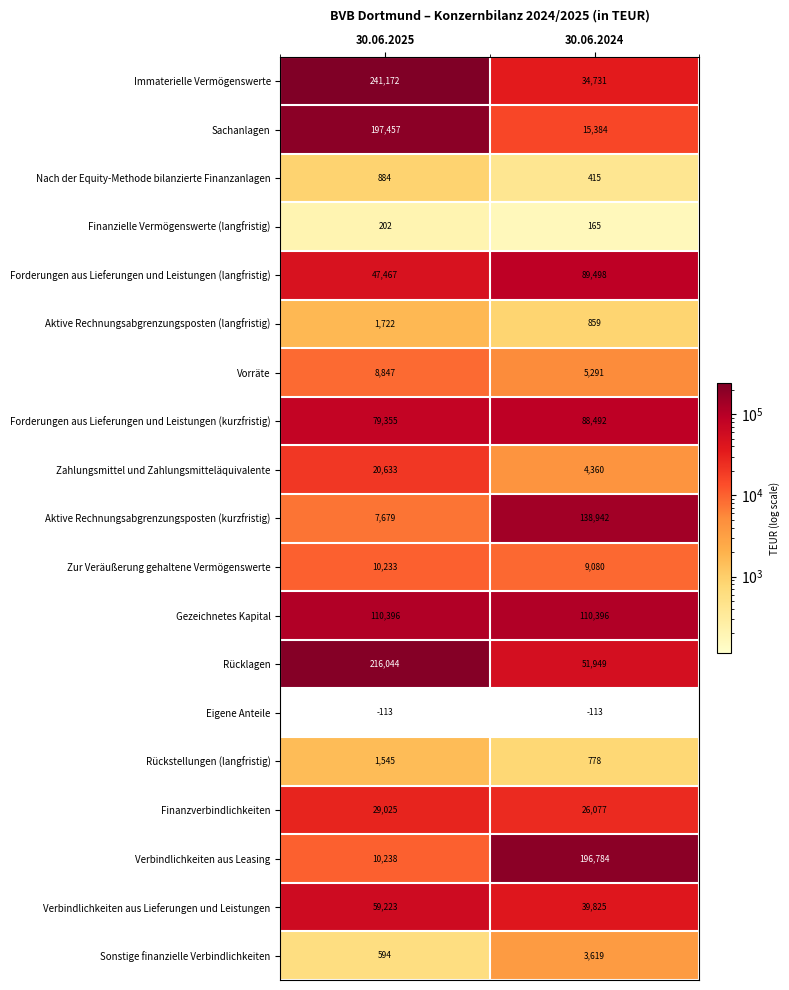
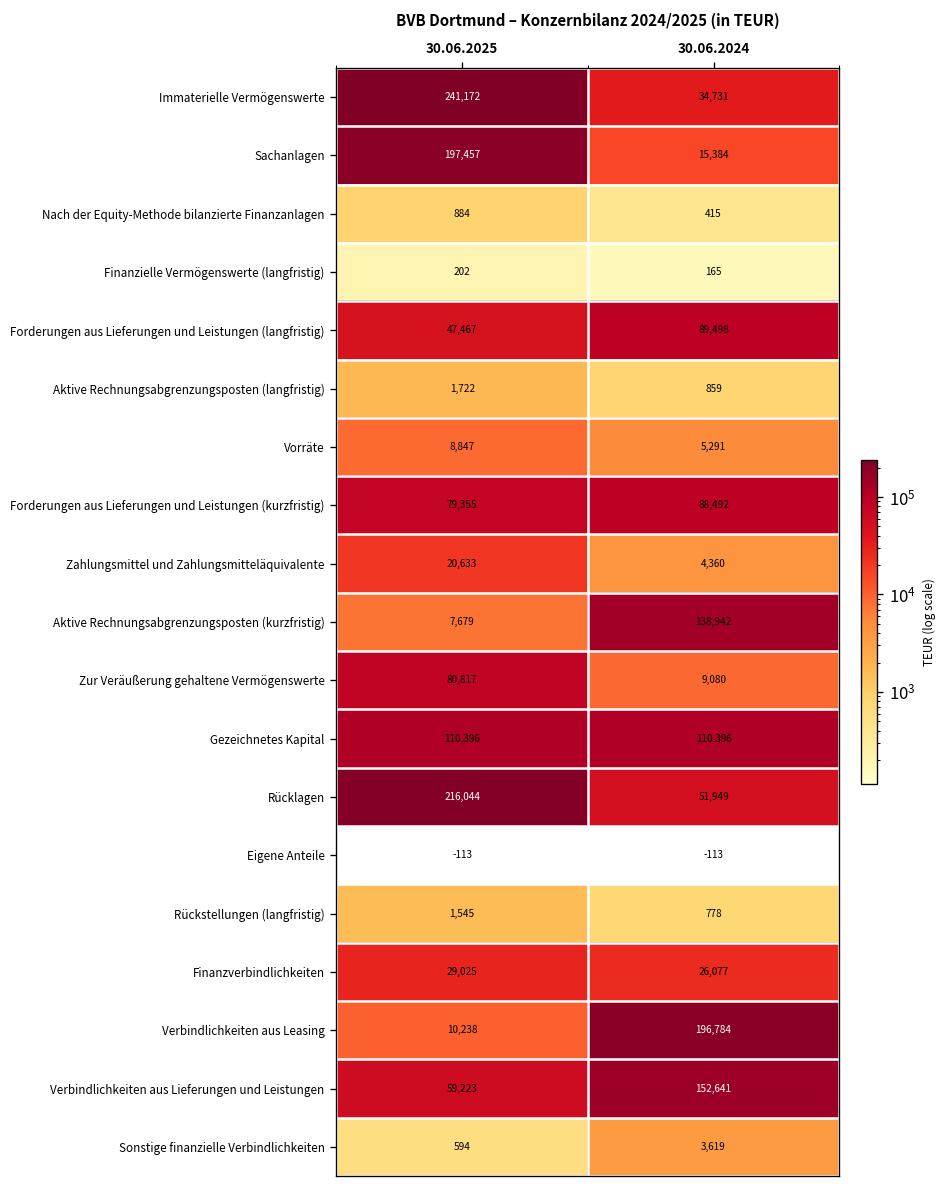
  {
    "Immaterielle Vermögenswerte": {
      "30.06.2025": "241,172",
      "30.06.2024": "34,731"
    },
    "Sachanlagen": {
      "30.06.2025": "197,457",
      "30.06.2024": "15,384"
    },
    "Nach der Equity-Methode bilanzierte Finanzanlagen": {
      "30.06.2025": "884",
      "30.06.2024": "415"
    },
    "Finanzielle Vermögenswerte (langfristig)": {
      "30.06.2025": "202",
      "30.06.2024": "165"
    },
    "Forderungen aus Lieferungen und Leistungen (langfristig)": {
      "30.06.2025": "47,467",
      "30.06.2024": "89,498"
    },
    "Aktive Rechnungsabgrenzungsposten (langfristig)": {
      "30.06.2025": "1,722",
      "30.06.2024": "859"
    },
    "Vorräte": {
      "30.06.2025": "8,847",
      "30.06.2024": "5,291"
    },
    "Forderungen aus Lieferungen und Leistungen (kurzfristig)": {
      "30.06.2025": "79,355",
      "30.06.2024": "88,492"
    },
    "Zahlungsmittel und Zahlungsmitteläquivalente": {
      "30.06.2025": "20,633",
      "30.06.2024": "4,360"
    },
    "Aktive Rechnungsabgrenzungsposten (kurzfristig)": {
      "30.06.2025": "7,679",
      "30.06.2024": "138,942"
    },
    "Zur Veräußerung gehaltene Vermögenswerte": {
-     "30.06.2025": "10,233",
+     "30.06.2025": "80,817",
      "30.06.2024": "9,080"
    },
    "Gezeichnetes Kapital": {
      "30.06.2025": "110,396",
      "30.06.2024": "110,396"
    },
    "Rücklagen": {
      "30.06.2025": "216,044",
      "30.06.2024": "51,949"
    },
    "Eigene Anteile": {
      "30.06.2025": "-113",
      "30.06.2024": "-113"
    },
    "Rückstellungen (langfristig)": {
      "30.06.2025": "1,545",
      "30.06.2024": "778"
    },
    "Finanzverbindlichkeiten": {
      "30.06.2025": "29,025",
      "30.06.2024": "26,077"
    },
    "Verbindlichkeiten aus Leasing": {
      "30.06.2025": "10,238",
      "30.06.2024": "196,784"
    },
    "Verbindlichkeiten aus Lieferungen und Leistungen": {
      "30.06.2025": "59,223",
-     "30.06.2024": "39,825"
+     "30.06.2024": "152,641"
    },
    "Sonstige finanzielle Verbindlichkeiten": {
      "30.06.2025": "594",
      "30.06.2024": "3,619"
    }
  }
